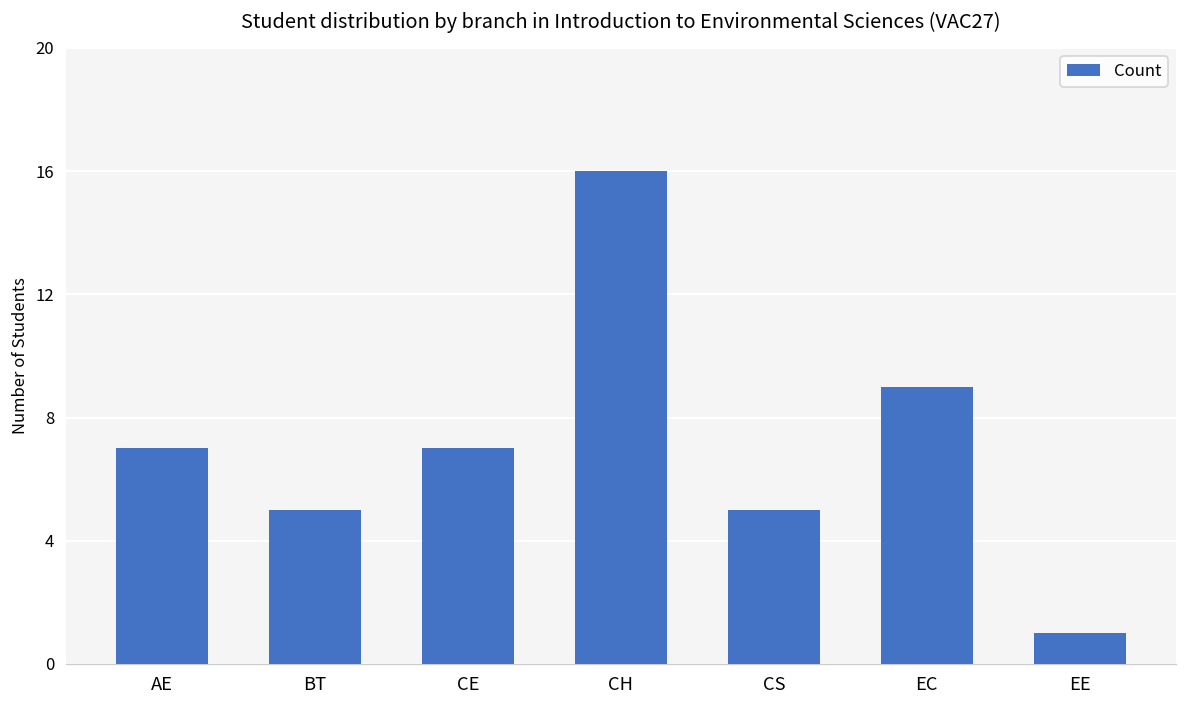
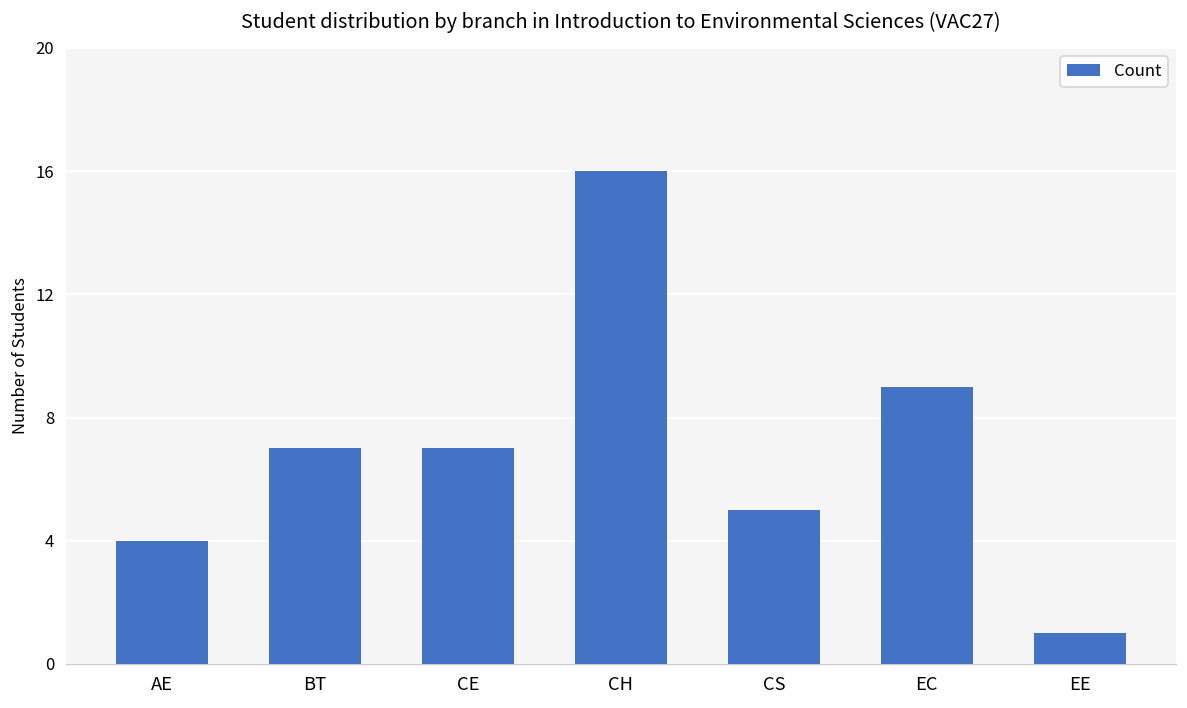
  {
-   "AE": 7,
-   "BT": 5,
+   "AE": 4,
+   "BT": 7,
    "CE": 7,
    "CH": 16,
    "CS": 5,
    "EC": 9,
    "EE": 1
  }
